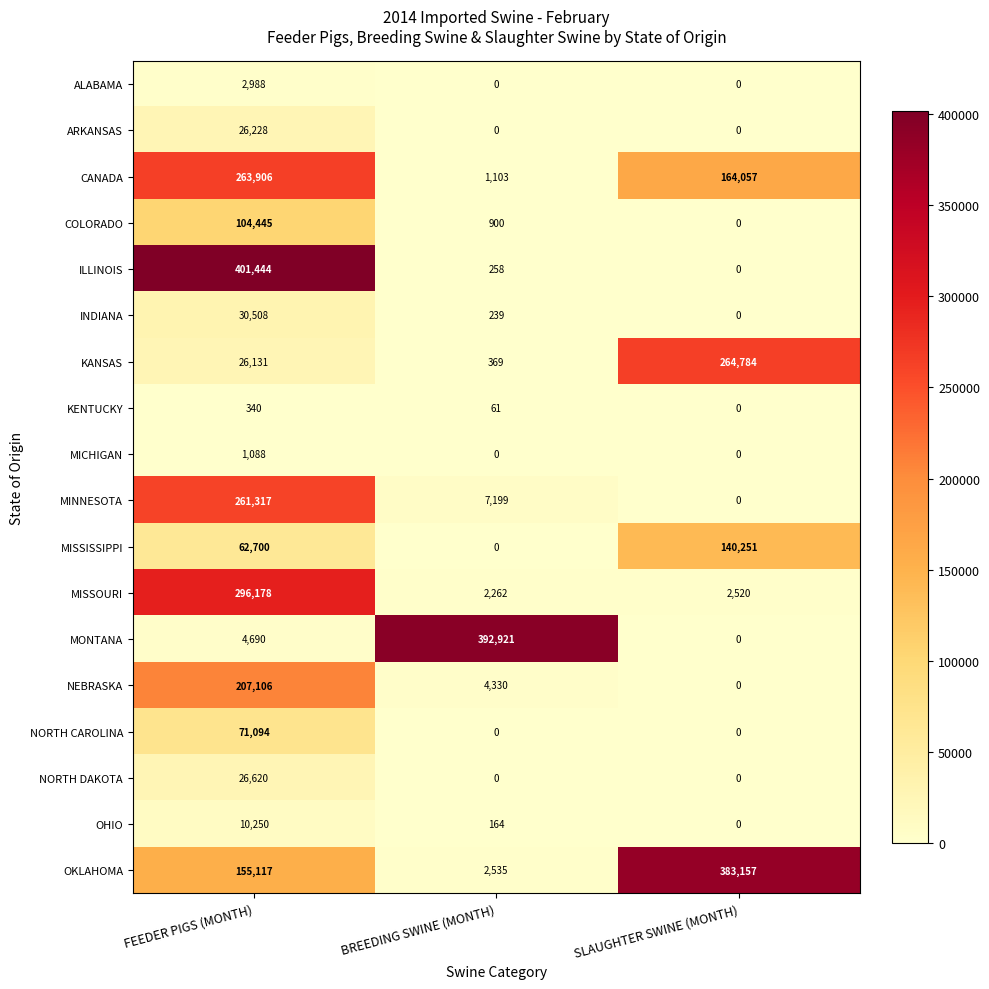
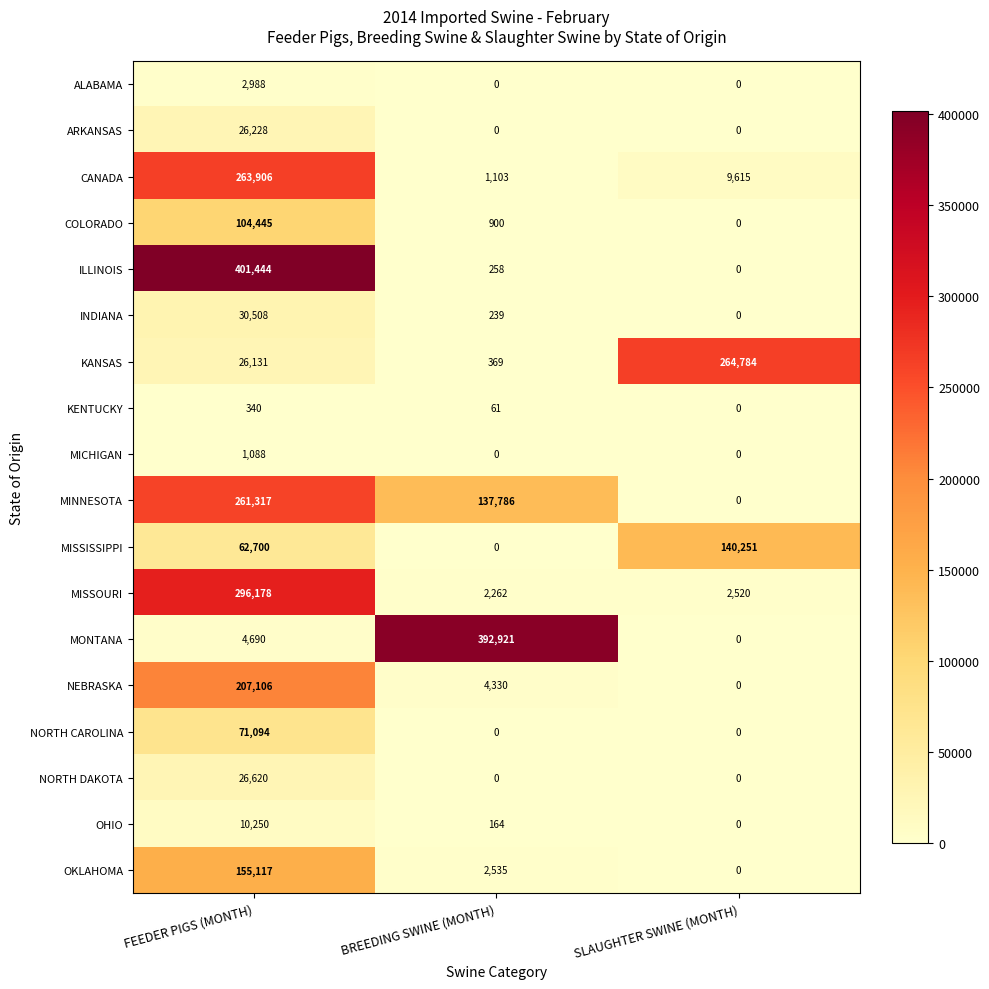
  {
    "ALABAMA": {
      "FEEDER PIGS (MONTH)": "2,988",
      "BREEDING SWINE (MONTH)": "0",
      "SLAUGHTER SWINE (MONTH)": "0"
    },
    "ARKANSAS": {
      "FEEDER PIGS (MONTH)": "26,228",
      "BREEDING SWINE (MONTH)": "0",
      "SLAUGHTER SWINE (MONTH)": "0"
    },
    "CANADA": {
      "FEEDER PIGS (MONTH)": "263,906",
      "BREEDING SWINE (MONTH)": "1,103",
-     "SLAUGHTER SWINE (MONTH)": "164,057"
+     "SLAUGHTER SWINE (MONTH)": "9,615"
    },
    "COLORADO": {
      "FEEDER PIGS (MONTH)": "104,445",
      "BREEDING SWINE (MONTH)": "900",
      "SLAUGHTER SWINE (MONTH)": "0"
    },
    "ILLINOIS": {
      "FEEDER PIGS (MONTH)": "401,444",
      "BREEDING SWINE (MONTH)": "258",
      "SLAUGHTER SWINE (MONTH)": "0"
    },
    "INDIANA": {
      "FEEDER PIGS (MONTH)": "30,508",
      "BREEDING SWINE (MONTH)": "239",
      "SLAUGHTER SWINE (MONTH)": "0"
    },
    "KANSAS": {
      "FEEDER PIGS (MONTH)": "26,131",
      "BREEDING SWINE (MONTH)": "369",
      "SLAUGHTER SWINE (MONTH)": "264,784"
    },
    "KENTUCKY": {
      "FEEDER PIGS (MONTH)": "340",
      "BREEDING SWINE (MONTH)": "61",
      "SLAUGHTER SWINE (MONTH)": "0"
    },
    "MICHIGAN": {
      "FEEDER PIGS (MONTH)": "1,088",
      "BREEDING SWINE (MONTH)": "0",
      "SLAUGHTER SWINE (MONTH)": "0"
    },
    "MINNESOTA": {
      "FEEDER PIGS (MONTH)": "261,317",
-     "BREEDING SWINE (MONTH)": "7,199",
+     "BREEDING SWINE (MONTH)": "137,786",
      "SLAUGHTER SWINE (MONTH)": "0"
    },
    "MISSISSIPPI": {
      "FEEDER PIGS (MONTH)": "62,700",
      "BREEDING SWINE (MONTH)": "0",
      "SLAUGHTER SWINE (MONTH)": "140,251"
    },
    "MISSOURI": {
      "FEEDER PIGS (MONTH)": "296,178",
      "BREEDING SWINE (MONTH)": "2,262",
      "SLAUGHTER SWINE (MONTH)": "2,520"
    },
    "MONTANA": {
      "FEEDER PIGS (MONTH)": "4,690",
      "BREEDING SWINE (MONTH)": "392,921",
      "SLAUGHTER SWINE (MONTH)": "0"
    },
    "NEBRASKA": {
      "FEEDER PIGS (MONTH)": "207,106",
      "BREEDING SWINE (MONTH)": "4,330",
      "SLAUGHTER SWINE (MONTH)": "0"
    },
    "NORTH CAROLINA": {
      "FEEDER PIGS (MONTH)": "71,094",
      "BREEDING SWINE (MONTH)": "0",
      "SLAUGHTER SWINE (MONTH)": "0"
    },
    "NORTH DAKOTA": {
      "FEEDER PIGS (MONTH)": "26,620",
      "BREEDING SWINE (MONTH)": "0",
      "SLAUGHTER SWINE (MONTH)": "0"
    },
    "OHIO": {
      "FEEDER PIGS (MONTH)": "10,250",
      "BREEDING SWINE (MONTH)": "164",
      "SLAUGHTER SWINE (MONTH)": "0"
    },
    "OKLAHOMA": {
      "FEEDER PIGS (MONTH)": "155,117",
      "BREEDING SWINE (MONTH)": "2,535",
-     "SLAUGHTER SWINE (MONTH)": "383,157"
+     "SLAUGHTER SWINE (MONTH)": "0"
    }
  }
